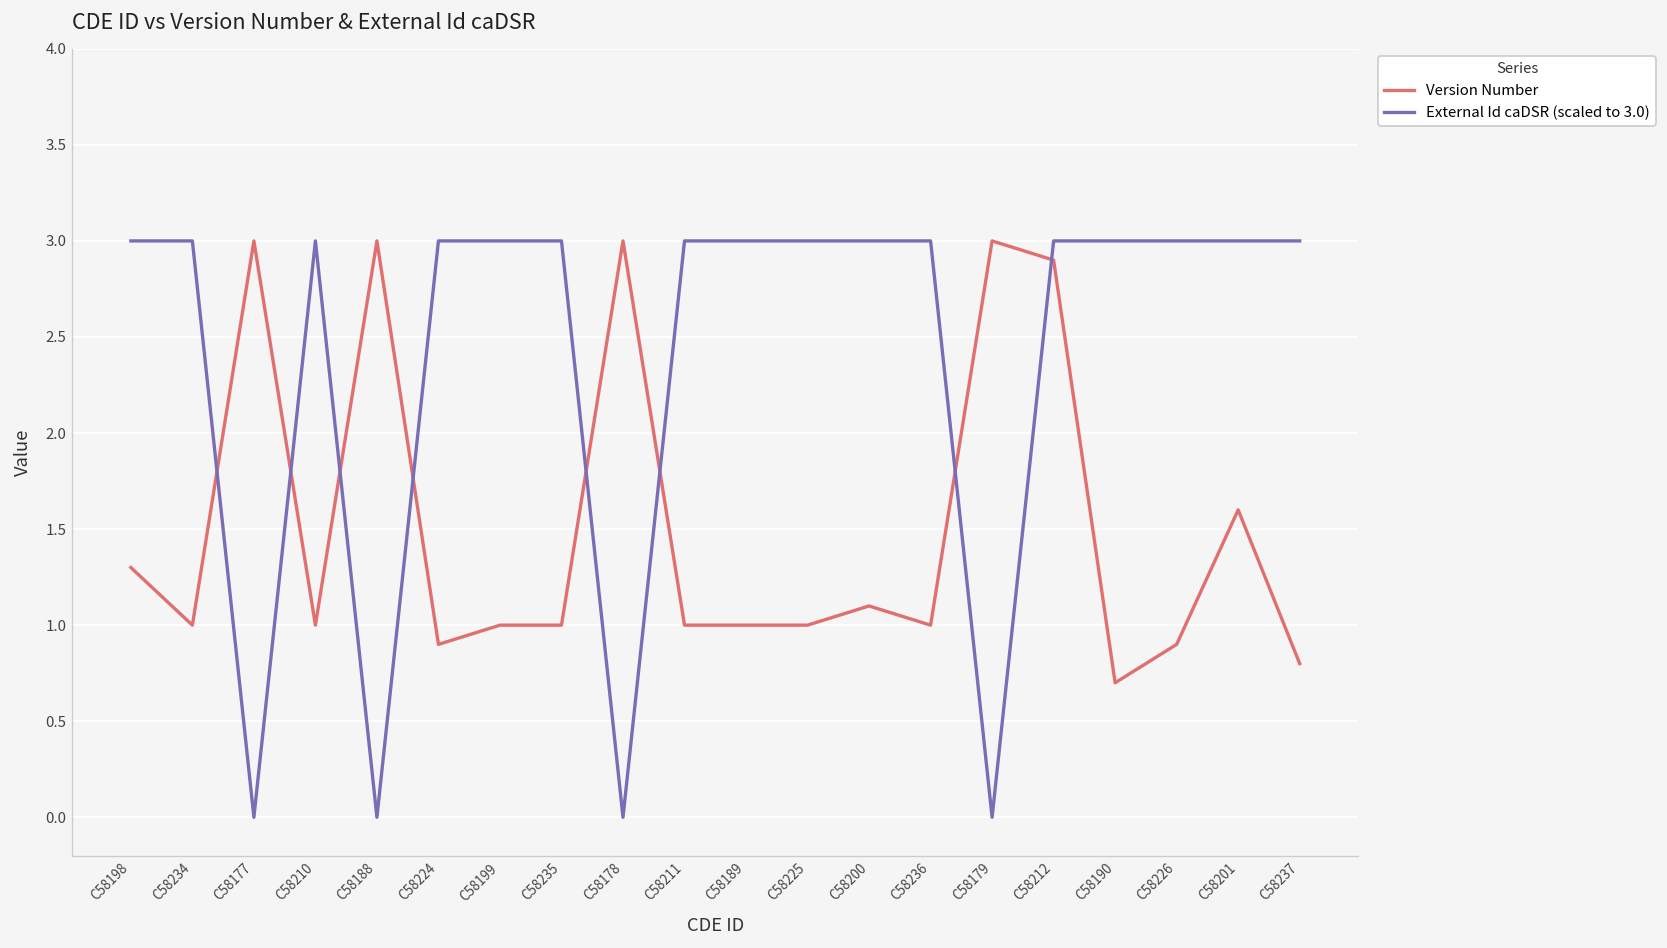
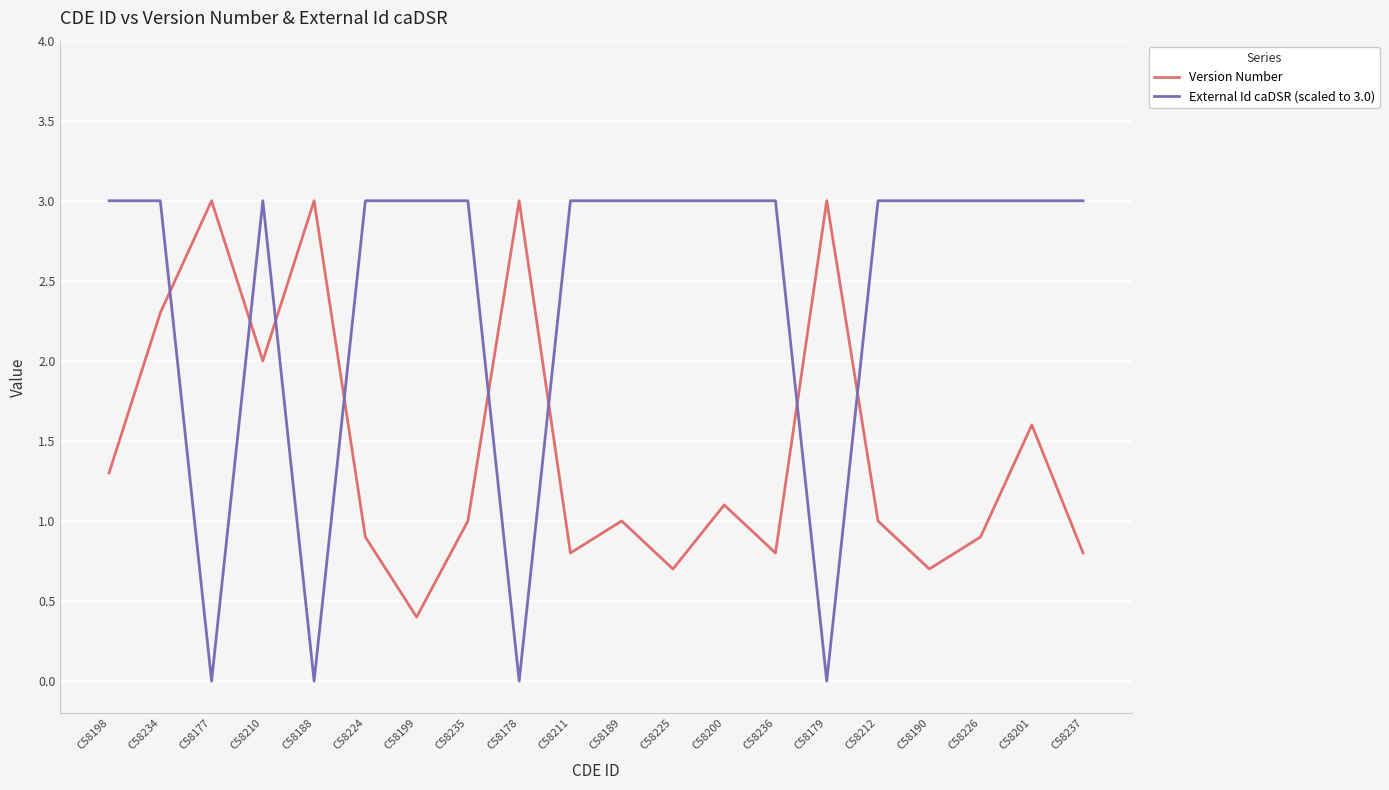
  {
    "Version Number": {
      "C58198": 1.3,
-     "C58234": 1.0,
+     "C58234": 2.3,
      "C58177": 3.0,
-     "C58210": 1,
+     "C58210": 2,
      "C58188": 3.0,
      "C58224": 0.9,
-     "C58199": 1.0,
+     "C58199": 0.4,
      "C58235": 1.0,
      "C58178": 3.0,
-     "C58211": 1.0,
+     "C58211": 0.8,
      "C58189": 1.0,
-     "C58225": 1.0,
+     "C58225": 0.7,
      "C58200": 1.1,
-     "C58236": 1.0,
+     "C58236": 0.8,
      "C58179": 3.0,
-     "C58212": 2.9,
+     "C58212": 1.0,
      "C58190": 0.7,
      "C58226": 0.9,
      "C58201": 1.6,
      "C58237": 0.8
    },
    "External Id caDSR (scaled to 3.0)": {
      "C58198": 3.0,
      "C58234": 3.0,
      "C58177": 0.0,
      "C58210": 3.0,
      "C58188": 0.0,
      "C58224": 3.0,
      "C58199": 3.0,
      "C58235": 3.0,
      "C58178": 0.0,
      "C58211": 3.0,
      "C58189": 3.0,
      "C58225": 3.0,
      "C58200": 3.0,
      "C58236": 3.0,
      "C58179": 0.0,
      "C58212": 3.0,
      "C58190": 3.0,
      "C58226": 3.0,
      "C58201": 3.0,
      "C58237": 3.0
    }
  }
